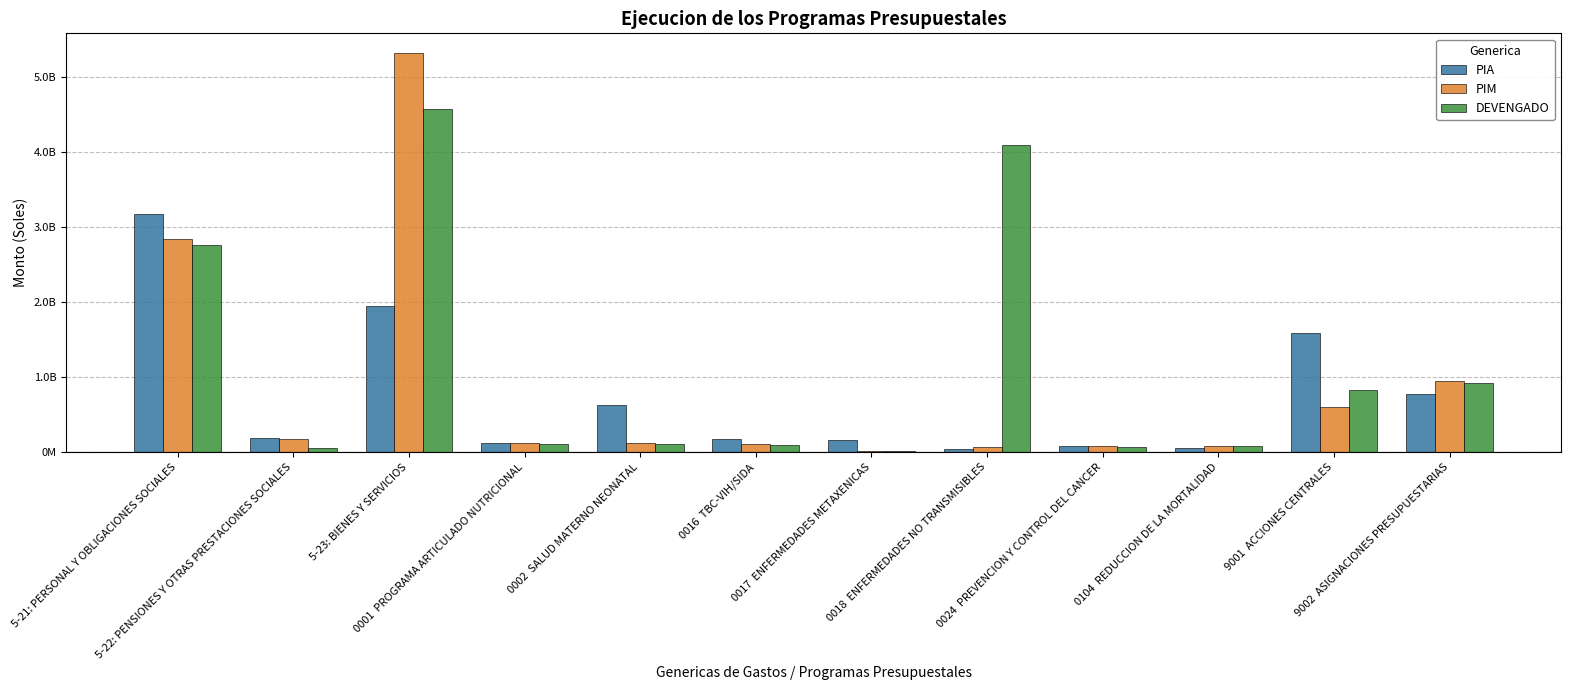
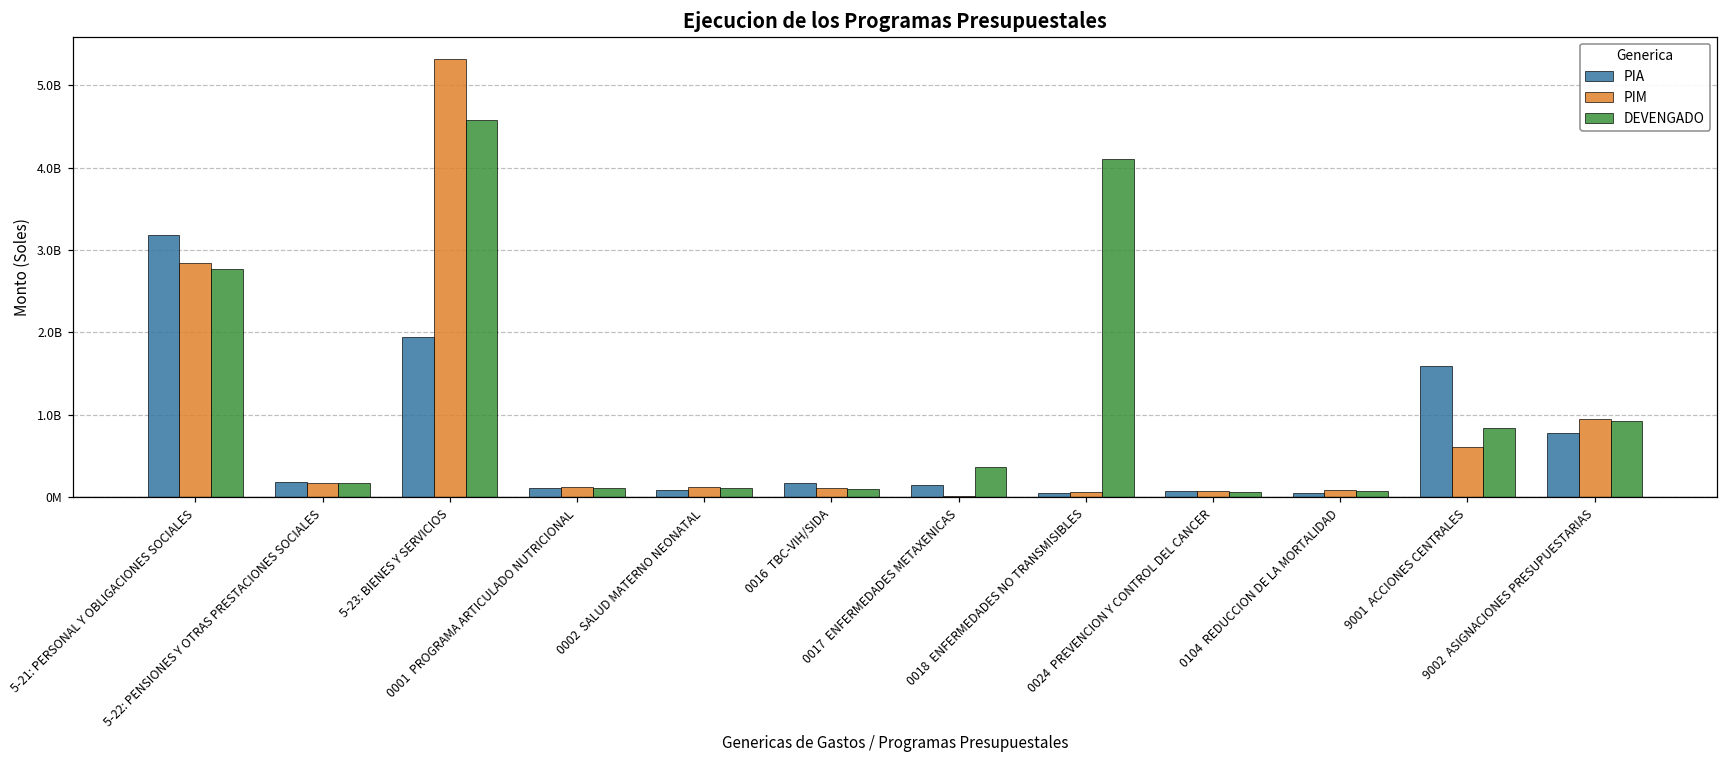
  {
    "PIA": {
      "5-21: PERSONAL Y OBLIGACIONES SOCIALES": 3200000000,
      "5-22: PENSIONES Y OTRAS PRESTACIONES SOCIALES": 200000000,
      "5-23: BIENES Y SERVICIOS": 1900000000,
      "0001 PROGRAMA ARTICULADO NUTRICIONAL": 100000000,
-     "0002 SALUD MATERNO NEONATAL": 600000000,
+     "0002 SALUD MATERNO NEONATAL": 100000000,
      "0016 TBC-VIH/SIDA": 200000000,
      "0017 ENFERMEDADES METAXENICAS": 200000000,
      "0018 ENFERMEDADES NO TRANSMISIBLES": 0,
      "0024 PREVENCION Y CONTROL DEL CANCER": 100000000,
      "0104 REDUCCION DE LA MORTALIDAD": 100000000,
      "9001 ACCIONES CENTRALES": 1600000000,
      "9002 ASIGNACIONES PRESUPUESTARIAS": 800000000
    },
    "PIM": {
      "5-21: PERSONAL Y OBLIGACIONES SOCIALES": 2800000000,
      "5-22: PENSIONES Y OTRAS PRESTACIONES SOCIALES": 200000000,
      "5-23: BIENES Y SERVICIOS": 5300000000,
      "0001 PROGRAMA ARTICULADO NUTRICIONAL": 100000000,
      "0002 SALUD MATERNO NEONATAL": 100000000,
      "0016 TBC-VIH/SIDA": 100000000,
      "0018 ENFERMEDADES NO TRANSMISIBLES": 100000000,
      "0024 PREVENCION Y CONTROL DEL CANCER": 100000000,
      "0104 REDUCCION DE LA MORTALIDAD": 100000000,
      "9001 ACCIONES CENTRALES": 600000000,
      "9002 ASIGNACIONES PRESUPUESTARIAS": 900000000
    },
    "DEVENGADO": {
      "5-21: PERSONAL Y OBLIGACIONES SOCIALES": 2800000000,
-     "5-22: PENSIONES Y OTRAS PRESTACIONES SOCIALES": 100000000,
+     "5-22: PENSIONES Y OTRAS PRESTACIONES SOCIALES": 200000000,
      "5-23: BIENES Y SERVICIOS": 4600000000,
      "0001 PROGRAMA ARTICULADO NUTRICIONAL": 100000000,
      "0002 SALUD MATERNO NEONATAL": 100000000,
      "0016 TBC-VIH/SIDA": 100000000,
-     "0017 ENFERMEDADES METAXENICAS": 0,
+     "0017 ENFERMEDADES METAXENICAS": 400000000,
      "0018 ENFERMEDADES NO TRANSMISIBLES": 4100000000,
      "0024 PREVENCION Y CONTROL DEL CANCER": 100000000,
      "0104 REDUCCION DE LA MORTALIDAD": 100000000,
      "9001 ACCIONES CENTRALES": 800000000,
      "9002 ASIGNACIONES PRESUPUESTARIAS": 900000000
    }
  }
